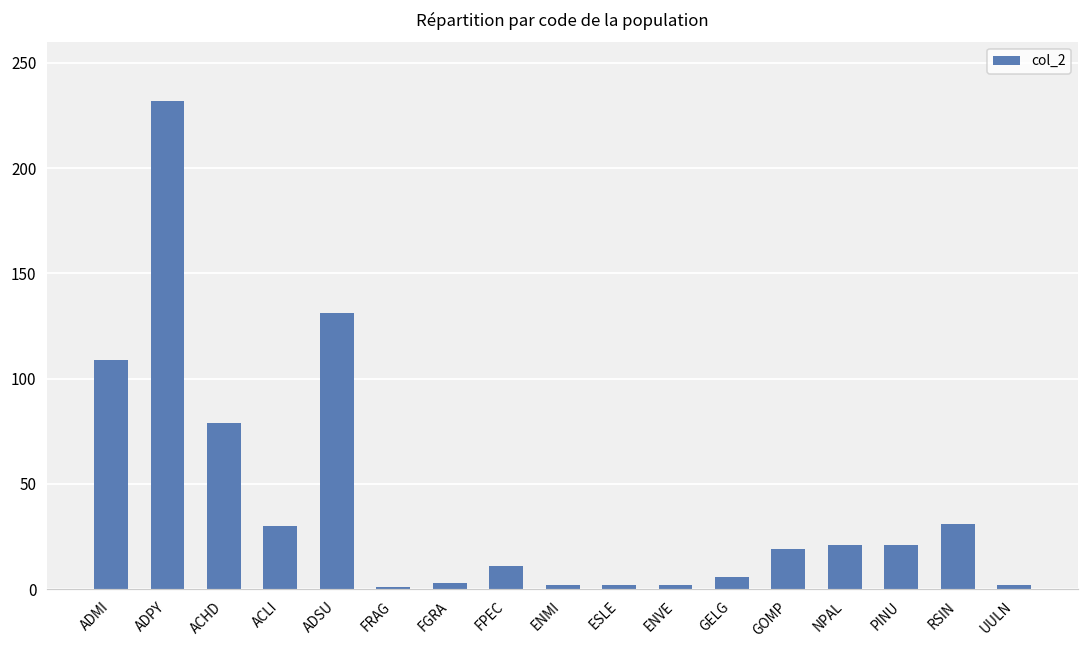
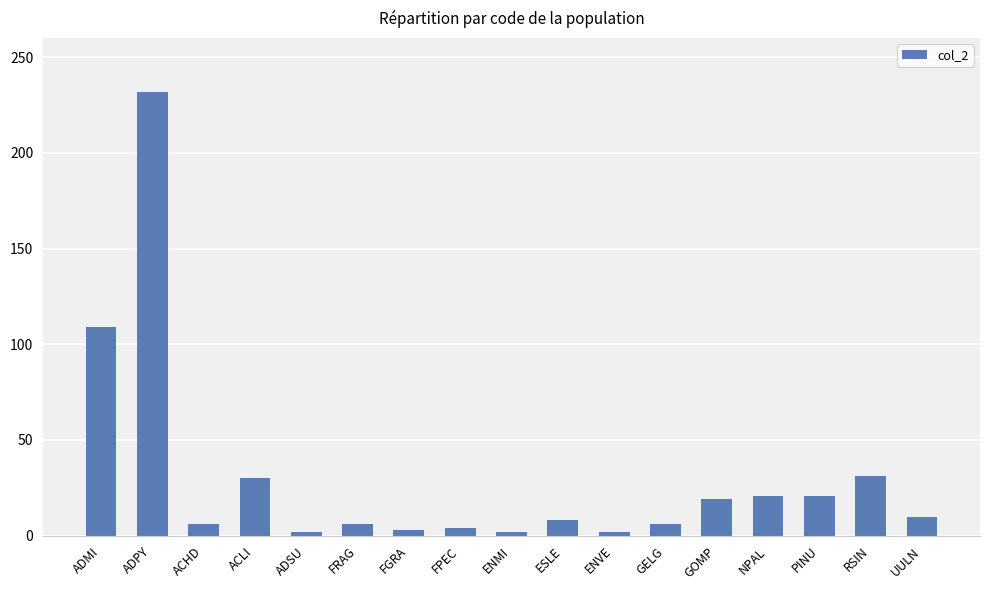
  {
    "ADMI": 109,
    "ADPY": 232,
-   "ACHD": 79,
+   "ACHD": 6,
    "ACLI": 30,
-   "ADSU": 131,
-   "FRAG": 1,
+   "ADSU": 2,
+   "FRAG": 6,
    "FGRA": 3,
-   "FPEC": 11,
+   "FPEC": 4,
    "ENMI": 2,
-   "ESLE": 2,
+   "ESLE": 8,
    "ENVE": 2,
    "GELG": 6,
    "GOMP": 19,
    "NPAL": 21,
    "PINU": 21,
    "RSIN": 31,
-   "UULN": 2
+   "UULN": 10
  }
